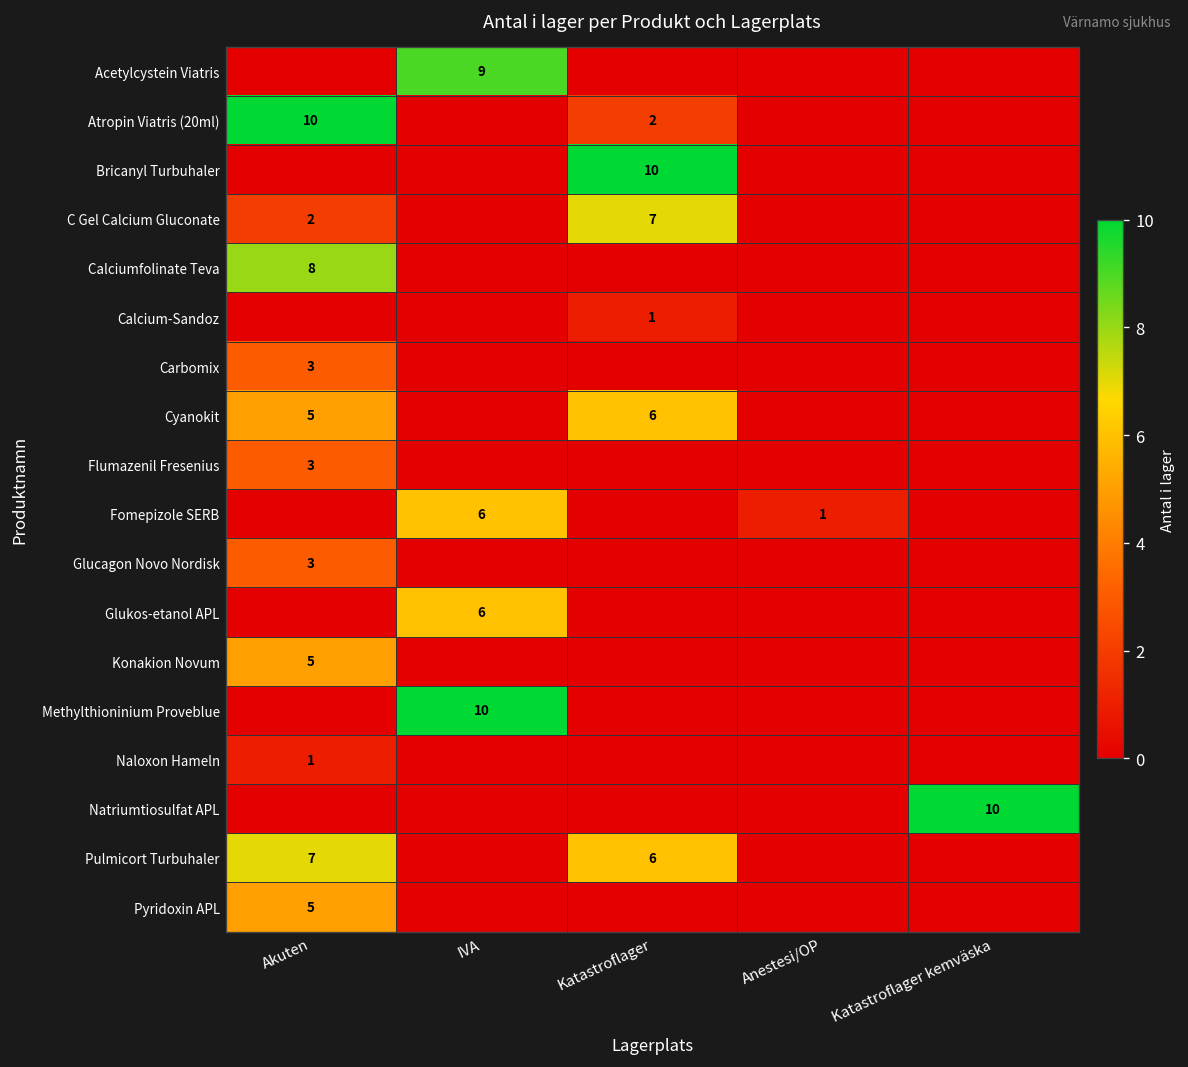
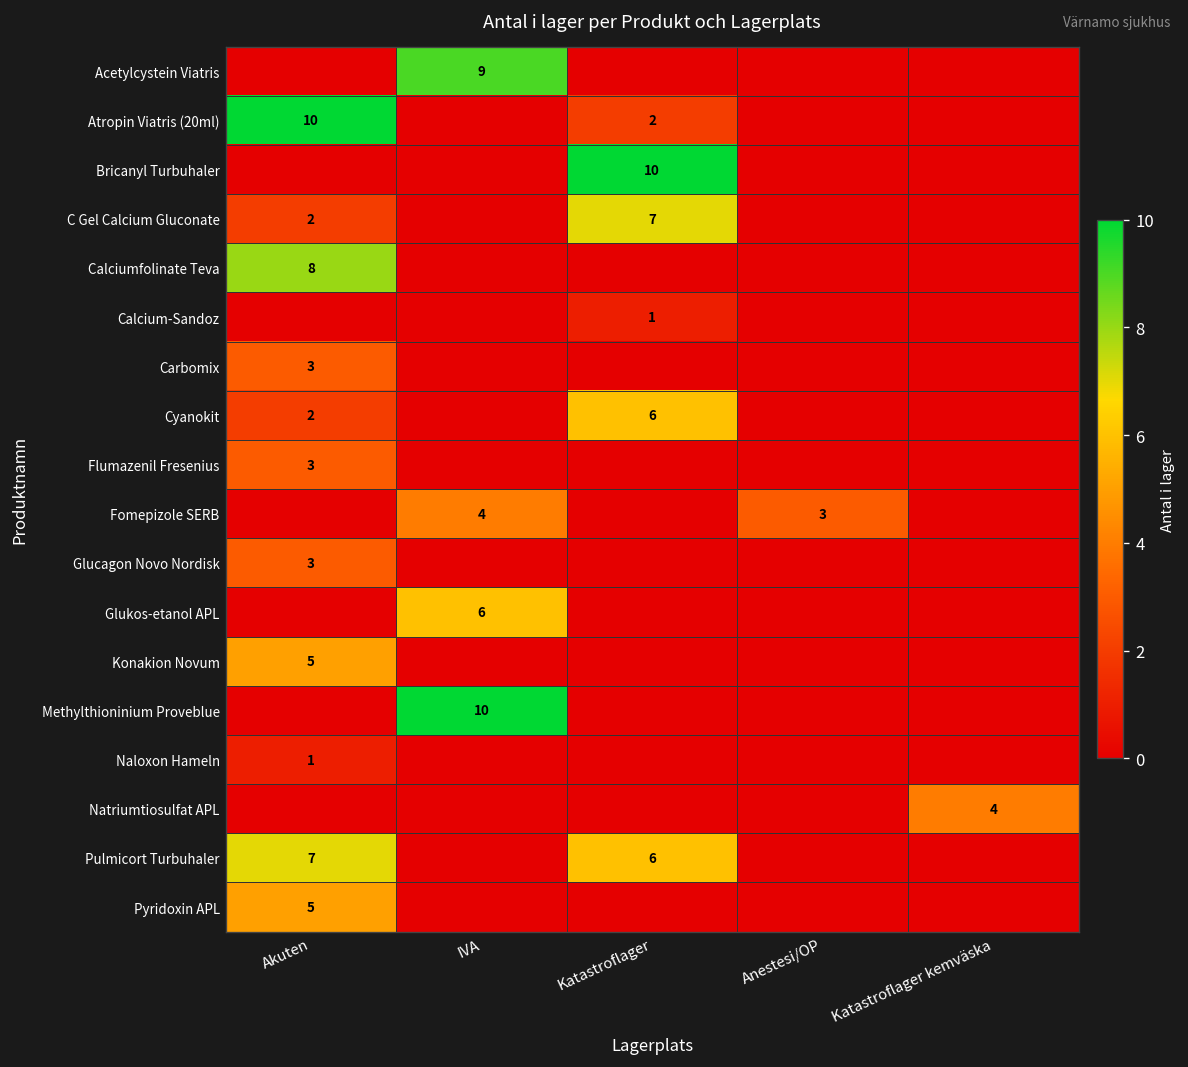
  {
    "Acetylcystein Viatris": {
      "IVA": 9
    },
    "Atropin Viatris (20ml)": {
      "Akuten": 10,
      "Katastroflager": 2
    },
    "Bricanyl Turbuhaler": {
      "Katastroflager": 10
    },
    "C Gel Calcium Gluconate": {
      "Akuten": 2,
      "Katastroflager": 7
    },
    "Calciumfolinate Teva": {
      "Akuten": 8
    },
    "Calcium-Sandoz": {
      "Katastroflager": 1
    },
    "Carbomix": {
      "Akuten": 3
    },
    "Cyanokit": {
-     "Akuten": 5,
+     "Akuten": 2,
      "Katastroflager": 6
    },
    "Flumazenil Fresenius": {
      "Akuten": 3
    },
    "Fomepizole SERB": {
-     "IVA": 6,
-     "Anestesi/OP": 1
+     "IVA": 4,
+     "Anestesi/OP": 3
    },
    "Glucagon Novo Nordisk": {
      "Akuten": 3
    },
    "Glukos-etanol APL": {
      "IVA": 6
    },
    "Konakion Novum": {
      "Akuten": 5
    },
    "Methylthioninium Proveblue": {
      "IVA": 10
    },
    "Naloxon Hameln": {
      "Akuten": 1
    },
    "Natriumtiosulfat APL": {
-     "Katastroflager kemväska": 10
+     "Katastroflager kemväska": 4
    },
    "Pulmicort Turbuhaler": {
      "Akuten": 7,
      "Katastroflager": 6
    },
    "Pyridoxin APL": {
      "Akuten": 5
    }
  }
